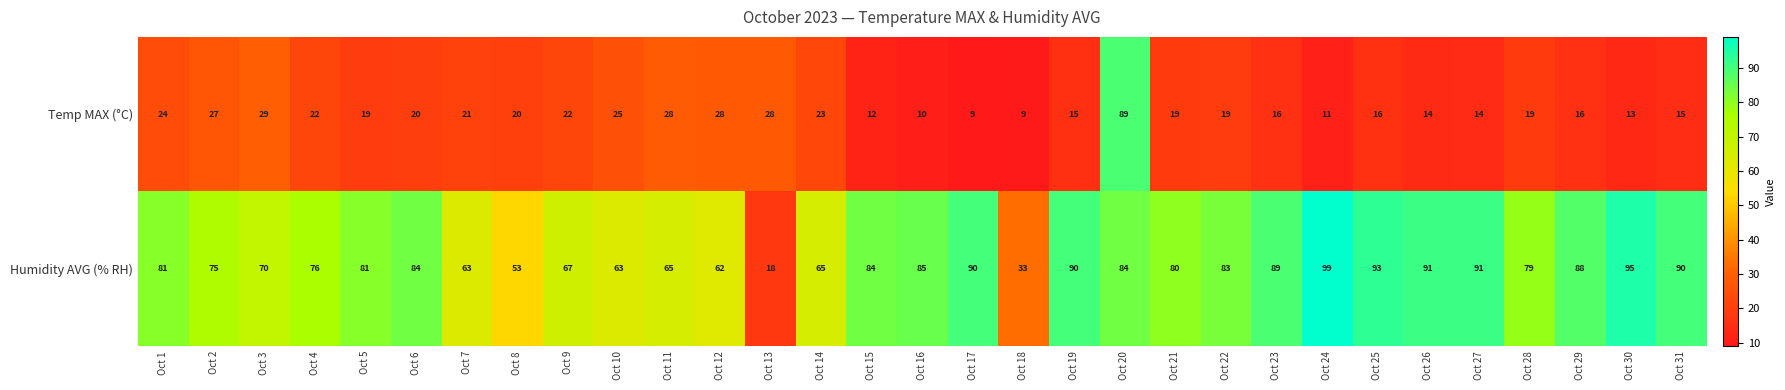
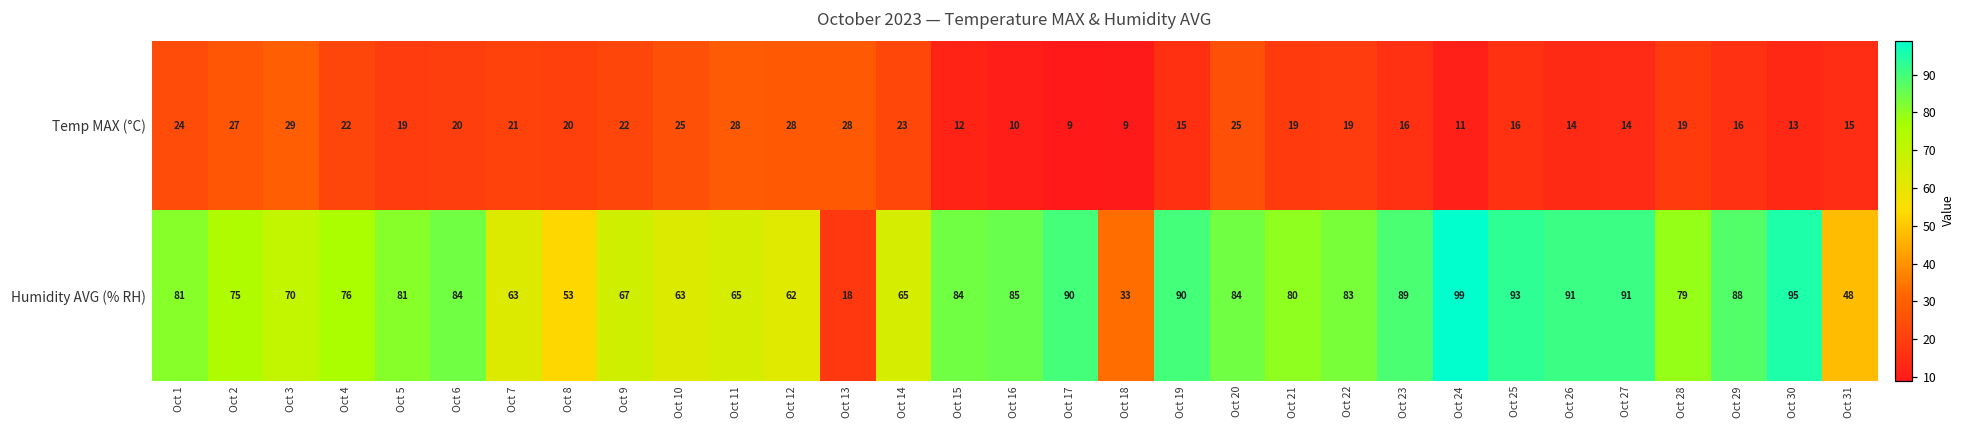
  {
    "Temp MAX (°C)": {
      "Oct 1": 24,
      "Oct 2": 27,
      "Oct 3": 29,
      "Oct 4": 22,
      "Oct 5": 19,
      "Oct 6": 20,
      "Oct 7": 21,
      "Oct 8": 20,
      "Oct 9": 22,
      "Oct 10": 25,
      "Oct 11": 28,
      "Oct 12": 28,
      "Oct 13": 28,
      "Oct 14": 23,
      "Oct 15": 12,
      "Oct 16": 10,
      "Oct 17": 9,
      "Oct 18": 9,
      "Oct 19": 15,
-     "Oct 20": 89,
+     "Oct 20": 25,
      "Oct 21": 19,
      "Oct 22": 19,
      "Oct 23": 16,
      "Oct 24": 11,
      "Oct 25": 16,
      "Oct 26": 14,
      "Oct 27": 14,
      "Oct 28": 19,
      "Oct 29": 16,
      "Oct 30": 13,
      "Oct 31": 15
    },
    "Humidity AVG (% RH)": {
      "Oct 1": 81,
      "Oct 2": 75,
      "Oct 3": 70,
      "Oct 4": 76,
      "Oct 5": 81,
      "Oct 6": 84,
      "Oct 7": 63,
      "Oct 8": 53,
      "Oct 9": 67,
      "Oct 10": 63,
      "Oct 11": 65,
      "Oct 12": 62,
      "Oct 13": 18,
      "Oct 14": 65,
      "Oct 15": 84,
      "Oct 16": 85,
      "Oct 17": 90,
      "Oct 18": 33,
      "Oct 19": 90,
      "Oct 20": 84,
      "Oct 21": 80,
      "Oct 22": 83,
      "Oct 23": 89,
      "Oct 24": 99,
      "Oct 25": 93,
      "Oct 26": 91,
      "Oct 27": 91,
      "Oct 28": 79,
      "Oct 29": 88,
      "Oct 30": 95,
-     "Oct 31": 90
+     "Oct 31": 48
    }
  }
